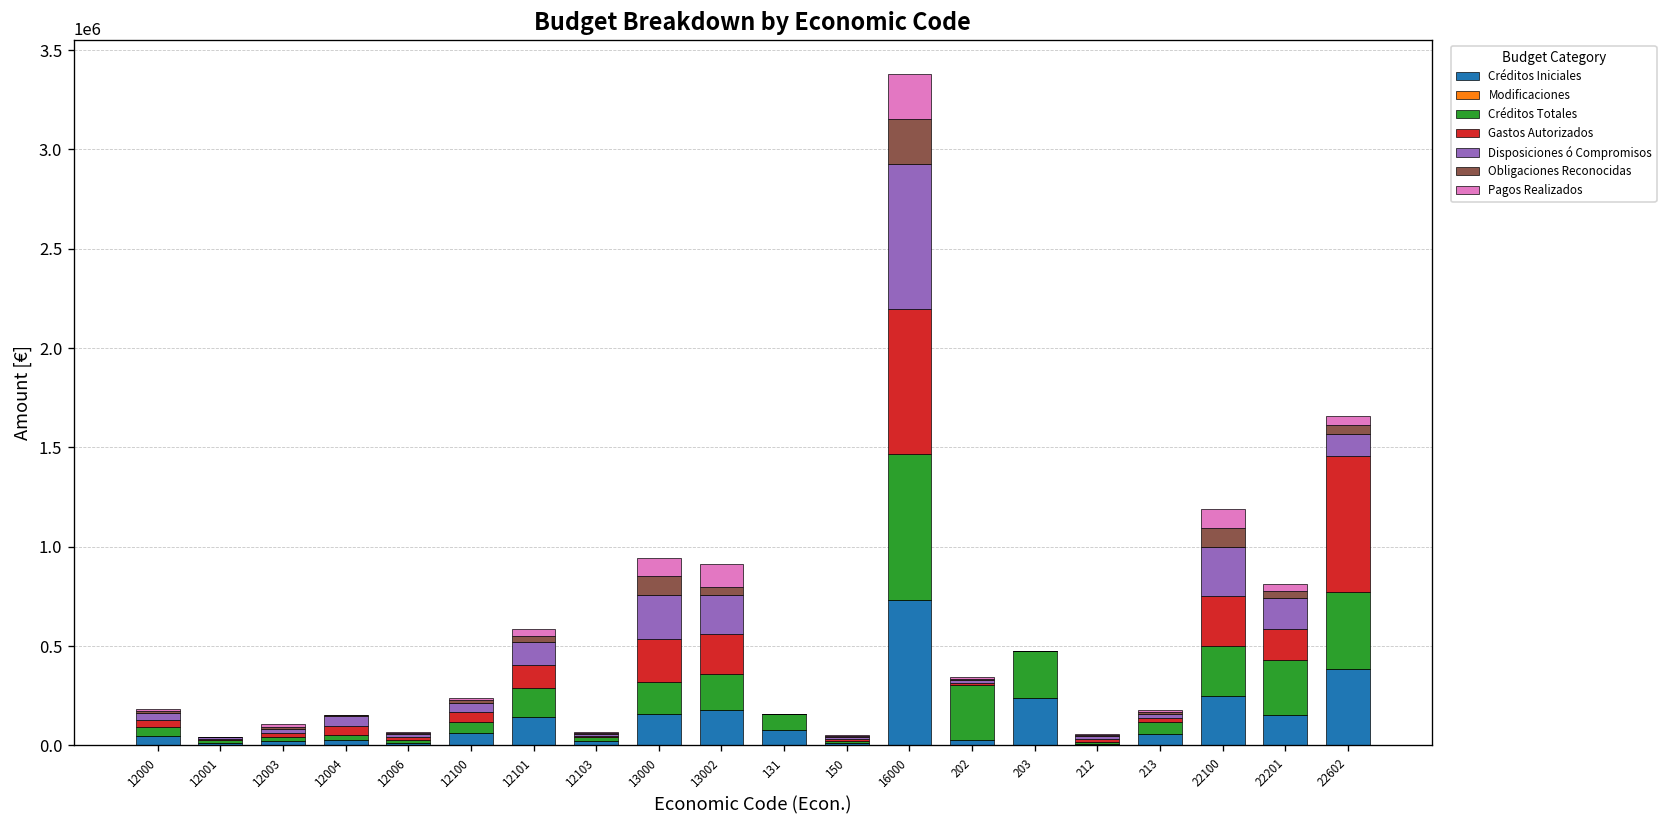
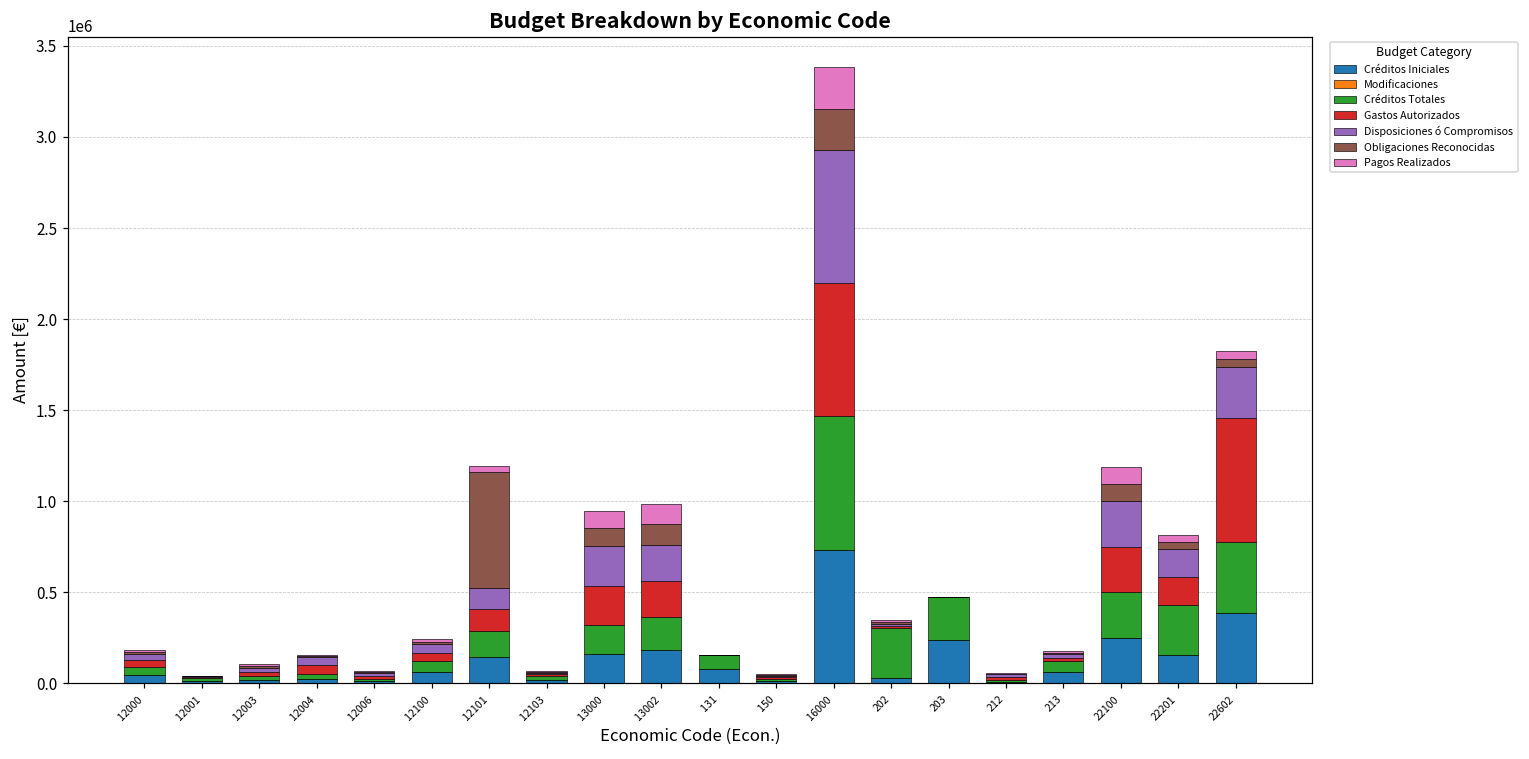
  {
    "Modificaciones": {
      "12000": 50000,
      "12003": 20000,
      "12004": 30000,
      "12100": 60000,
      "12101": 140000,
      "12103": 20000,
      "13000": 160000,
      "13002": 180000,
      "131": 80000,
      "16000": 730000,
      "202": 30000,
      "203": 240000,
      "213": 60000,
      "22100": 250000,
      "22201": 160000,
      "22602": 390000
    },
    "Créditos Totales": {
      "12000": 50000,
      "12003": 20000,
      "12004": 30000,
      "12100": 60000,
      "12101": 140000,
      "12103": 20000,
      "13000": 160000,
      "13002": 180000,
      "131": 80000,
      "16000": 730000,
      "202": 280000,
      "203": 240000,
      "213": 60000,
      "22100": 250000,
      "22201": 280000,
      "22602": 390000
    },
    "Gastos Autorizados": {
      "12000": 40000,
      "12003": 20000,
      "12004": 50000,
      "12100": 50000,
      "12101": 120000,
      "13000": 220000,
      "13002": 200000,
      "131": 0,
      "16000": 730000,
      "203": 0,
      "212": 20000,
      "213": 20000,
      "22100": 250000,
      "22201": 150000,
      "22602": 690000
    },
    "Disposiciones ó Compromisos": {
      "12000": 40000,
      "12003": 20000,
      "12004": 50000,
      "12100": 50000,
      "12101": 120000,
      "13000": 220000,
      "13002": 200000,
      "131": 0,
      "16000": 730000,
      "203": 0,
      "212": 20000,
      "213": 20000,
      "22100": 250000,
      "22201": 150000,
-     "22602": 110000
+     "22602": 280000
    },
    "Obligaciones Reconocidas": {
      "12001": 0,
-     "12101": 30000,
+     "12101": 640000,
      "13000": 100000,
-     "13002": 40000,
+     "13002": 110000,
      "131": 0,
      "16000": 230000,
      "203": 0,
      "22100": 90000,
      "22201": 40000,
      "22602": 40000
    },
    "Pagos Realizados": {
      "12001": 0,
      "12101": 30000,
      "13000": 100000,
      "13002": 110000,
      "131": 0,
      "16000": 230000,
      "203": 0,
      "22100": 90000,
      "22201": 40000,
      "22602": 40000
    }
  }
